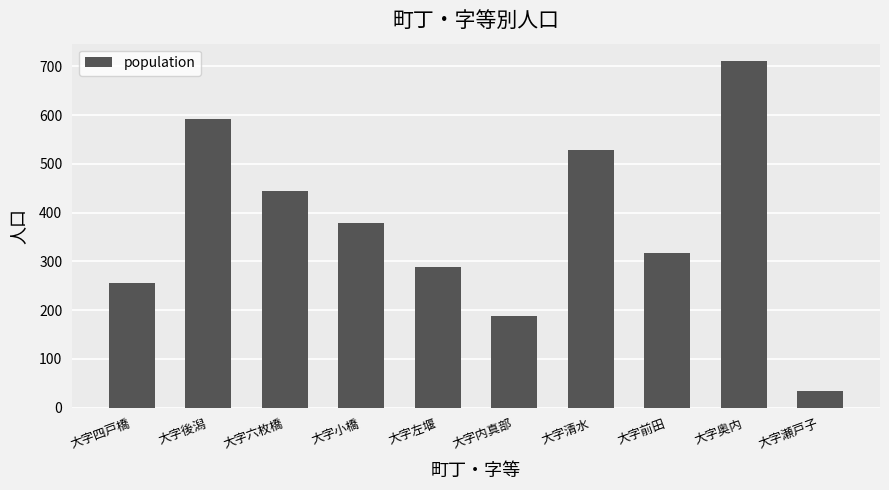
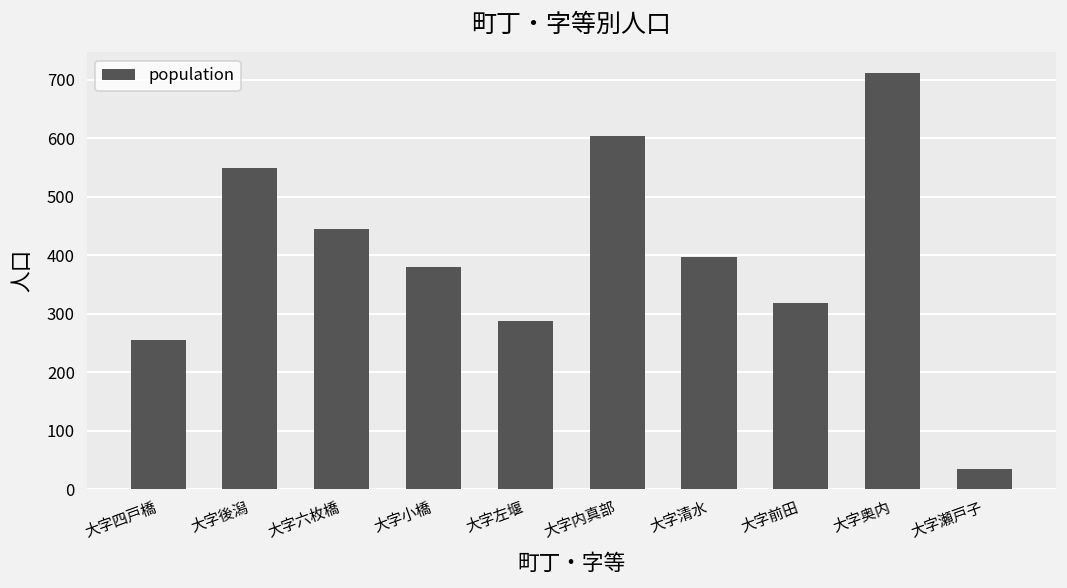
  {
    "大字四戸橋": 260,
-   "大字後潟": 590,
+   "大字後潟": 550,
    "大字六枚橋": 440,
    "大字小橋": 380,
    "大字左堰": 290,
-   "大字内真部": 190,
-   "大字清水": 530,
+   "大字内真部": 600,
+   "大字清水": 400,
    "大字前田": 320,
    "大字奥内": 710,
    "大字瀬戸子": 40
  }
